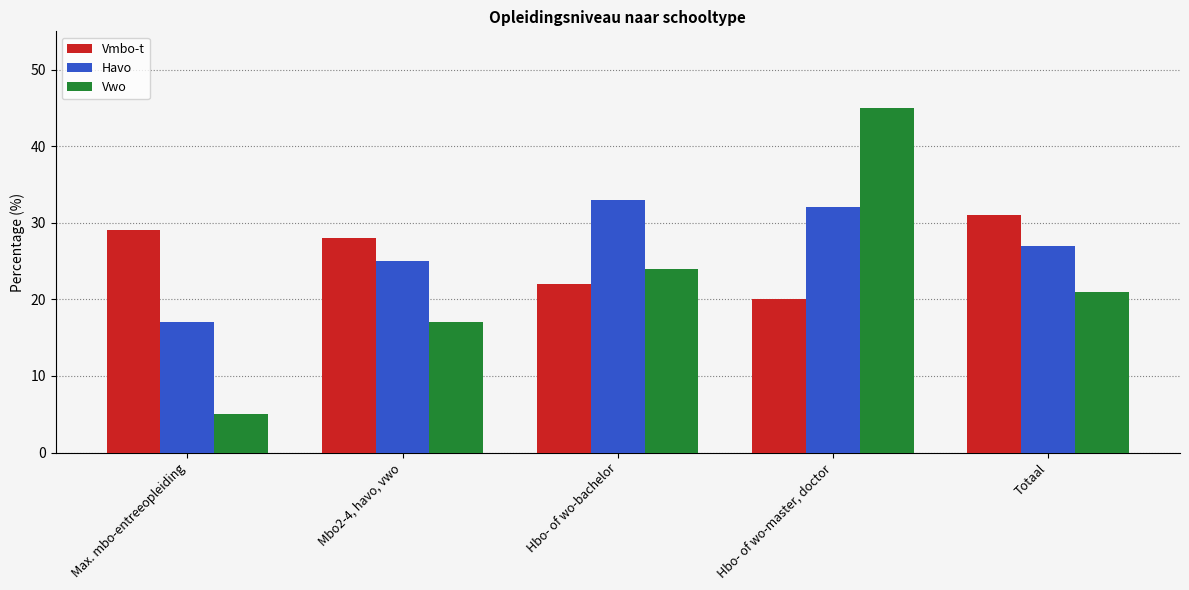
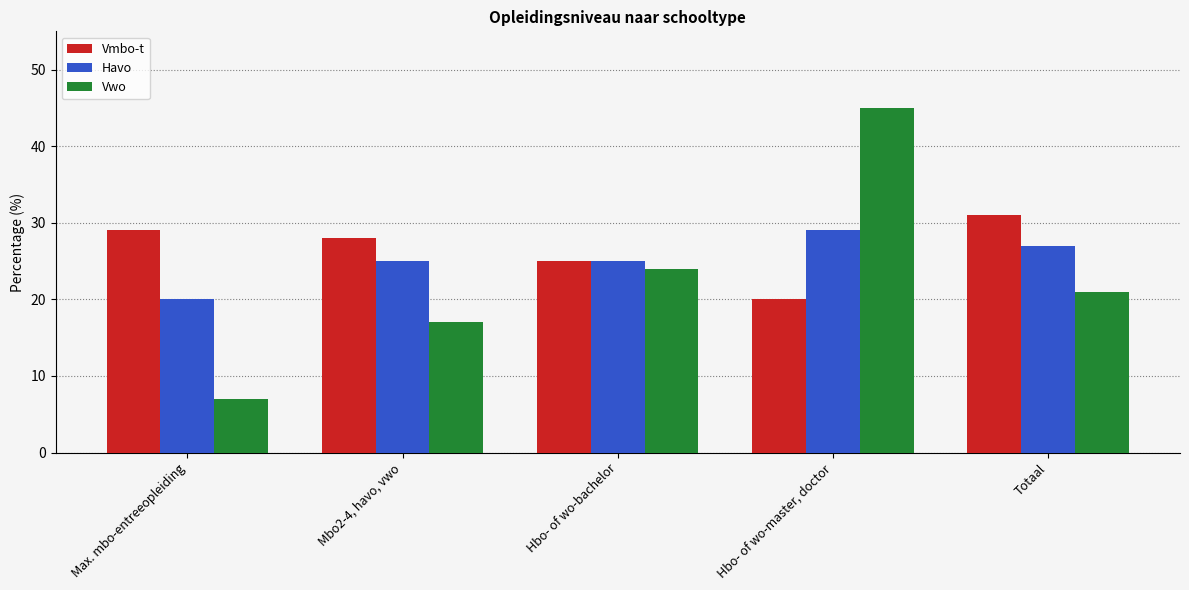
  {
    "Vmbo-t": {
      "Max. mbo-entreeopleiding": 29,
      "Mbo2-4, havo, vwo": 28,
-     "Hbo- of wo-bachelor": 22,
+     "Hbo- of wo-bachelor": 25,
      "Hbo- of wo-master, doctor": 20,
      "Totaal": 31
    },
    "Havo": {
-     "Max. mbo-entreeopleiding": 17,
+     "Max. mbo-entreeopleiding": 20,
      "Mbo2-4, havo, vwo": 25,
-     "Hbo- of wo-bachelor": 33,
-     "Hbo- of wo-master, doctor": 32,
+     "Hbo- of wo-bachelor": 25,
+     "Hbo- of wo-master, doctor": 29,
      "Totaal": 27
    },
    "Vwo": {
-     "Max. mbo-entreeopleiding": 5,
+     "Max. mbo-entreeopleiding": 7,
      "Mbo2-4, havo, vwo": 17,
      "Hbo- of wo-bachelor": 24,
      "Hbo- of wo-master, doctor": 45,
      "Totaal": 21
    }
  }
